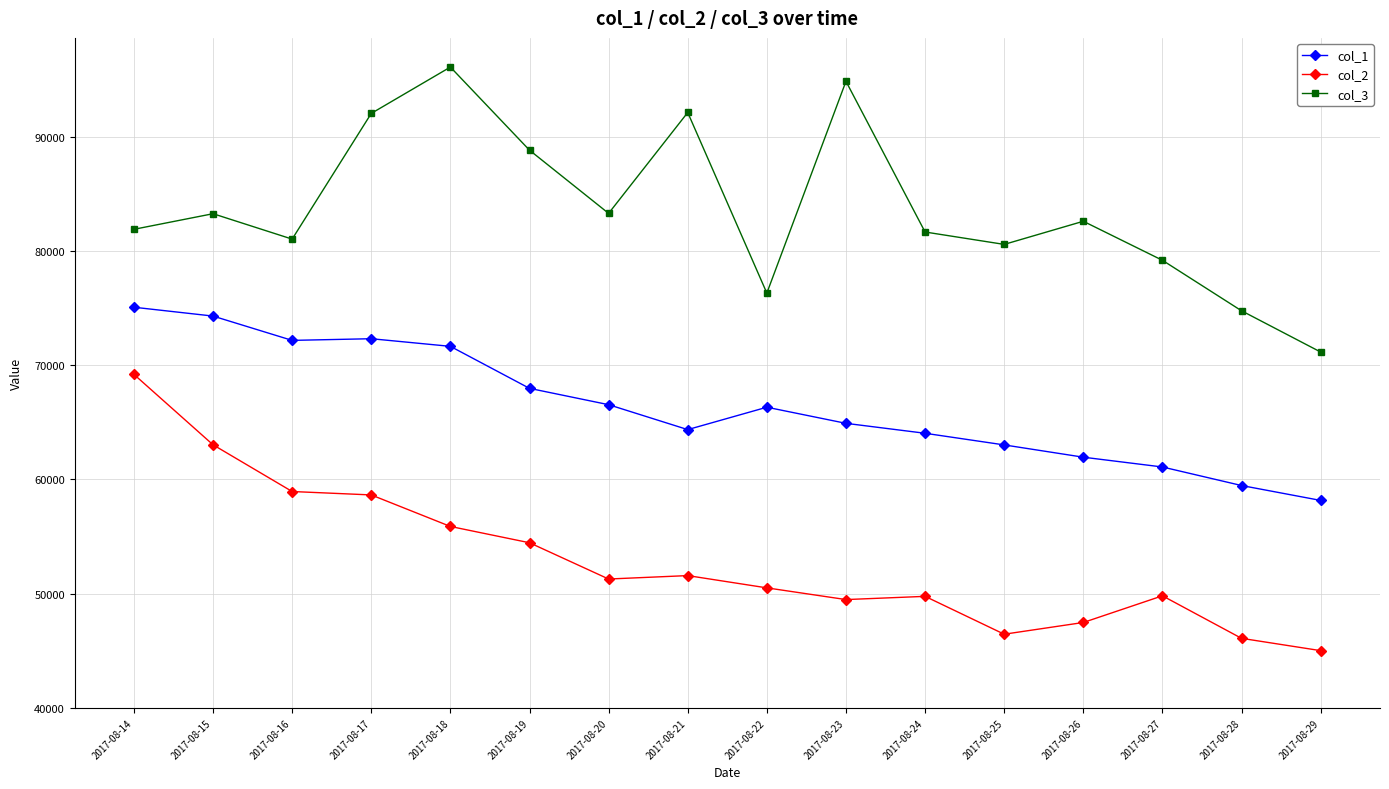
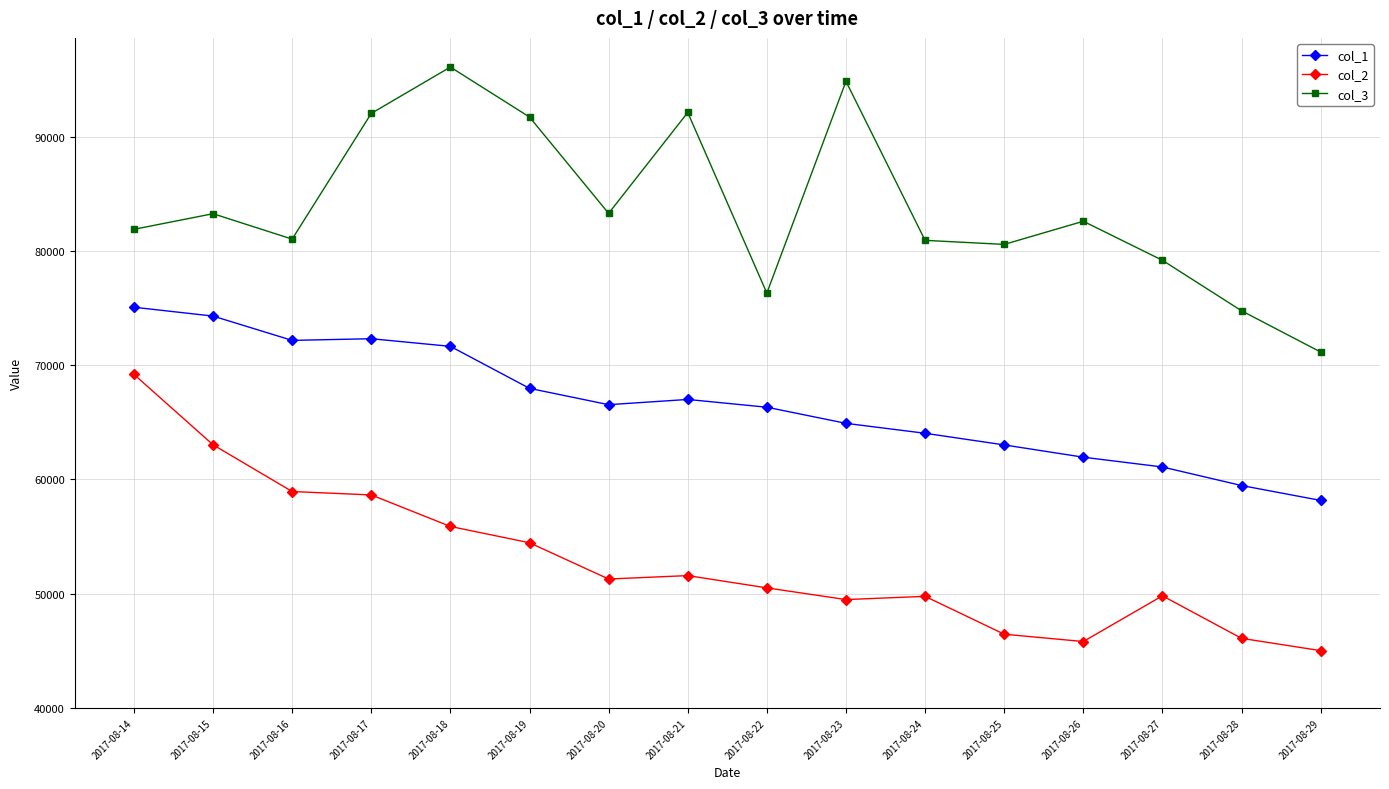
  {
    "col_1": {
      "2017-08-14": 75100,
      "2017-08-15": 74300,
      "2017-08-16": 72200,
      "2017-08-17": 72300,
      "2017-08-18": 71700,
      "2017-08-19": 68000,
      "2017-08-20": 66500,
-     "2017-08-21": 64400,
+     "2017-08-21": 67000,
      "2017-08-22": 66300,
      "2017-08-23": 64900,
      "2017-08-24": 64000,
      "2017-08-25": 63000,
      "2017-08-26": 61900,
      "2017-08-27": 61100,
      "2017-08-28": 59500,
      "2017-08-29": 58200
    },
    "col_2": {
      "2017-08-14": 69200,
      "2017-08-15": 63000,
      "2017-08-16": 58900,
      "2017-08-17": 58600,
      "2017-08-18": 55900,
      "2017-08-19": 54500,
      "2017-08-20": 51300,
      "2017-08-21": 51600,
      "2017-08-22": 50500,
      "2017-08-23": 49500,
      "2017-08-24": 49800,
      "2017-08-25": 46500,
-     "2017-08-26": 47500,
+     "2017-08-26": 45800,
      "2017-08-27": 49800,
      "2017-08-28": 46100,
      "2017-08-29": 45000
    },
    "col_3": {
      "2017-08-14": 81900,
      "2017-08-15": 83300,
      "2017-08-16": 81000,
      "2017-08-17": 92000,
      "2017-08-18": 96100,
-     "2017-08-19": 88800,
+     "2017-08-19": 91700,
      "2017-08-20": 83300,
      "2017-08-21": 92100,
      "2017-08-22": 76300,
      "2017-08-23": 94900,
-     "2017-08-24": 81700,
+     "2017-08-24": 80900,
      "2017-08-25": 80600,
      "2017-08-26": 82600,
      "2017-08-27": 79200,
      "2017-08-28": 74800,
      "2017-08-29": 71200
    }
  }
